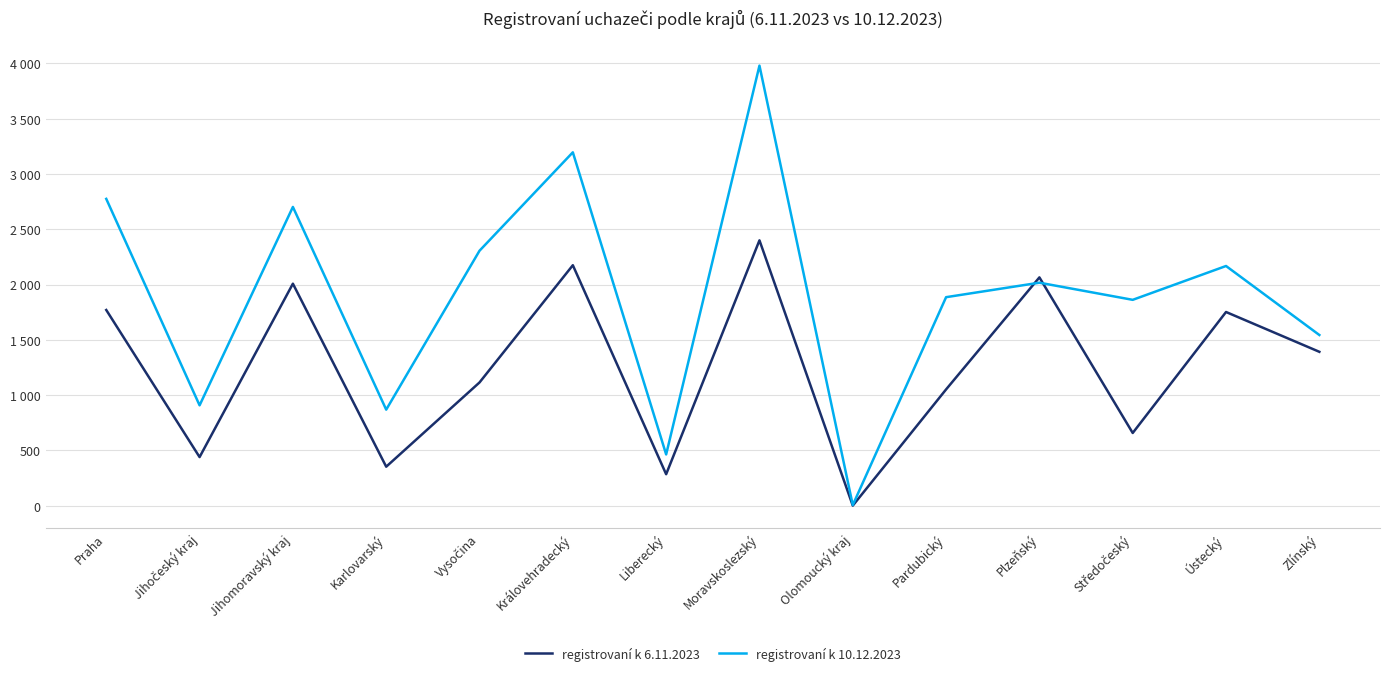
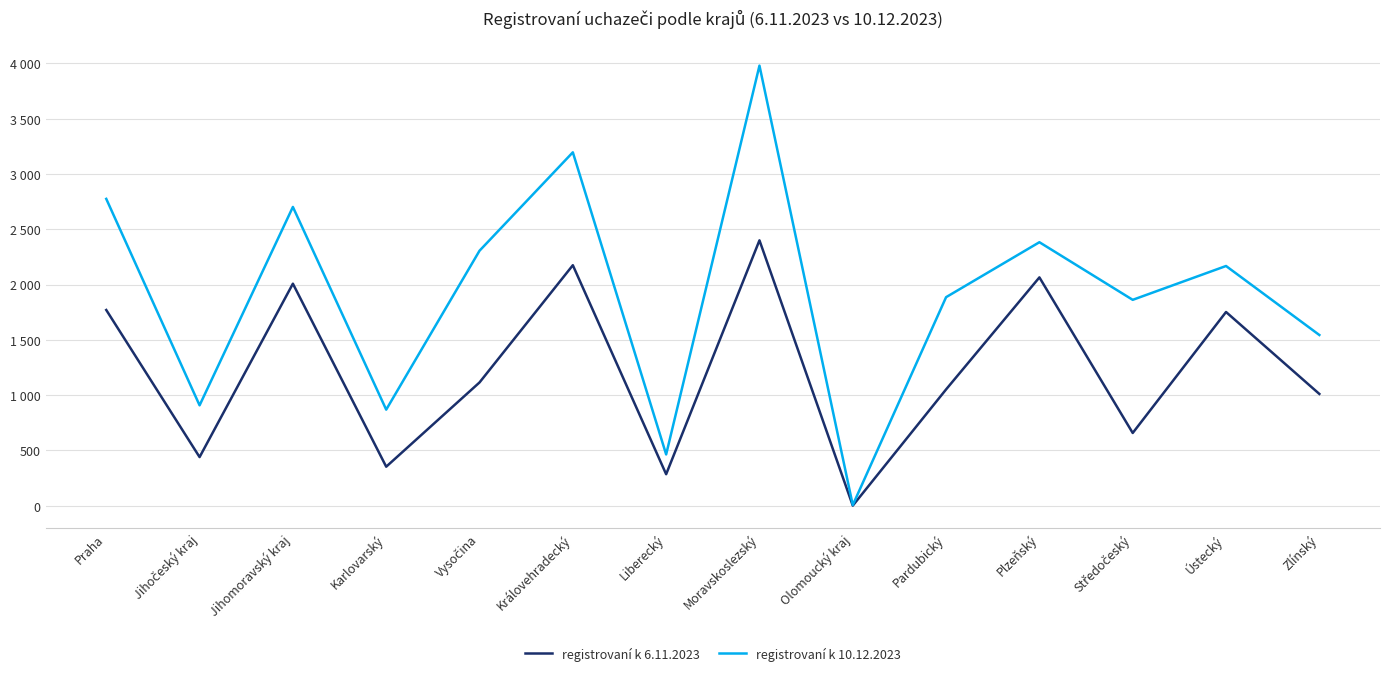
  {
    "registrovaní k 6.11.2023": {
      "Praha": 1770,
      "Jihočeský kraj": 440,
      "Jihomoravský kraj": 2010,
      "Karlovarský": 350,
      "Vysočina": 1120,
      "Královehradecký": 2180,
      "Liberecký": 290,
      "Moravskoslezský": 2400,
      "Pardubický": 1050,
      "Plzeňský": 2070,
      "Středočeský": 660,
      "Ústecký": 1750,
-     "Zlínský": 1390
+     "Zlínský": 1010
    },
    "registrovaní k 10.12.2023": {
      "Praha": 2780,
      "Jihočeský kraj": 910,
      "Jihomoravský kraj": 2700,
      "Karlovarský": 870,
      "Vysočina": 2310,
      "Královehradecký": 3200,
      "Liberecký": 460,
      "Moravskoslezský": 3980,
      "Pardubický": 1890,
-     "Plzeňský": 2020,
+     "Plzeňský": 2380,
      "Středočeský": 1860,
      "Ústecký": 2170,
      "Zlínský": 1540
    }
  }
